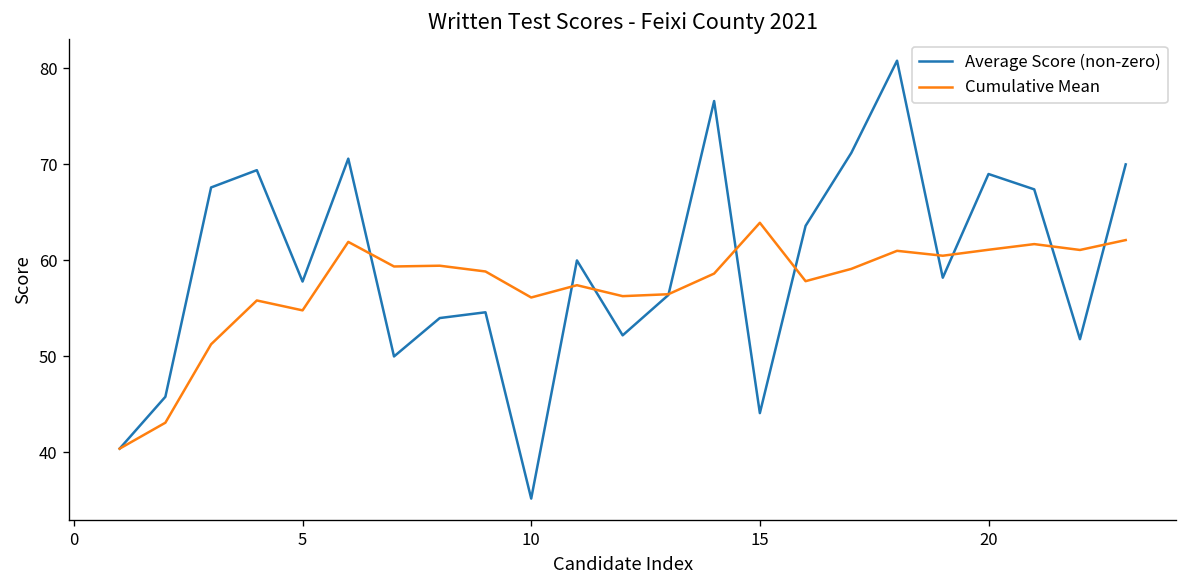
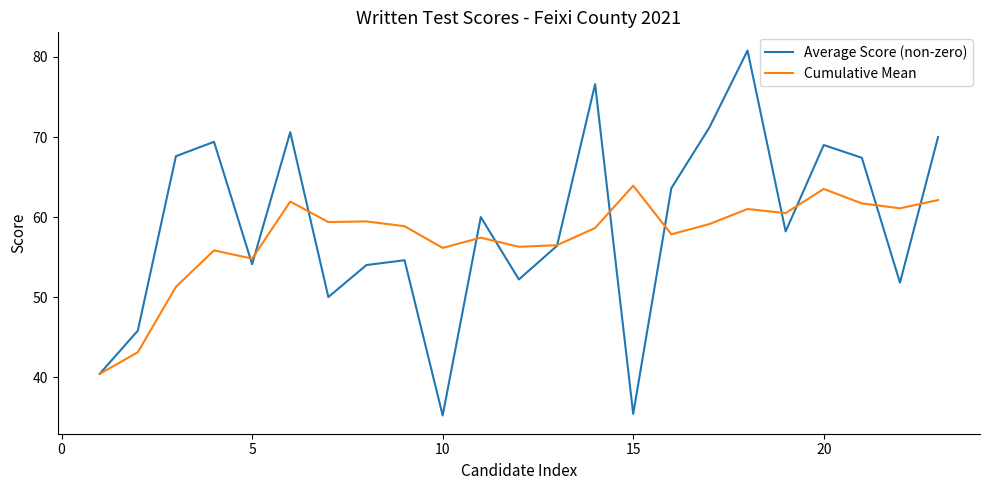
  {
    "Average Score (non-zero)": {
-     "5": 58,
+     "5": 54,
      "10": 35,
-     "15": 44,
+     "15": 35,
      "20": 69
    },
    "Cumulative Mean": {
      "5": 55,
      "10": 56,
      "15": 64,
-     "20": 61
+     "20": 64
    }
  }
